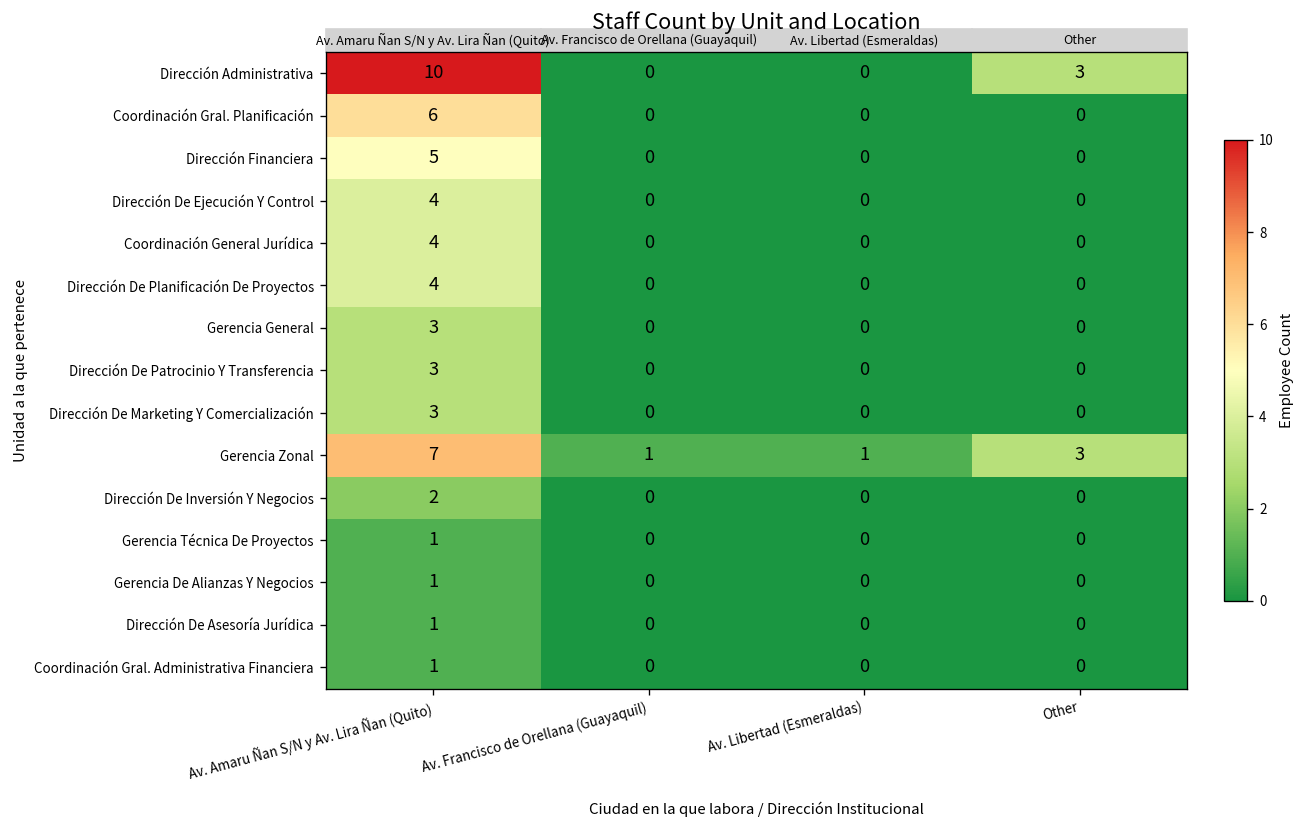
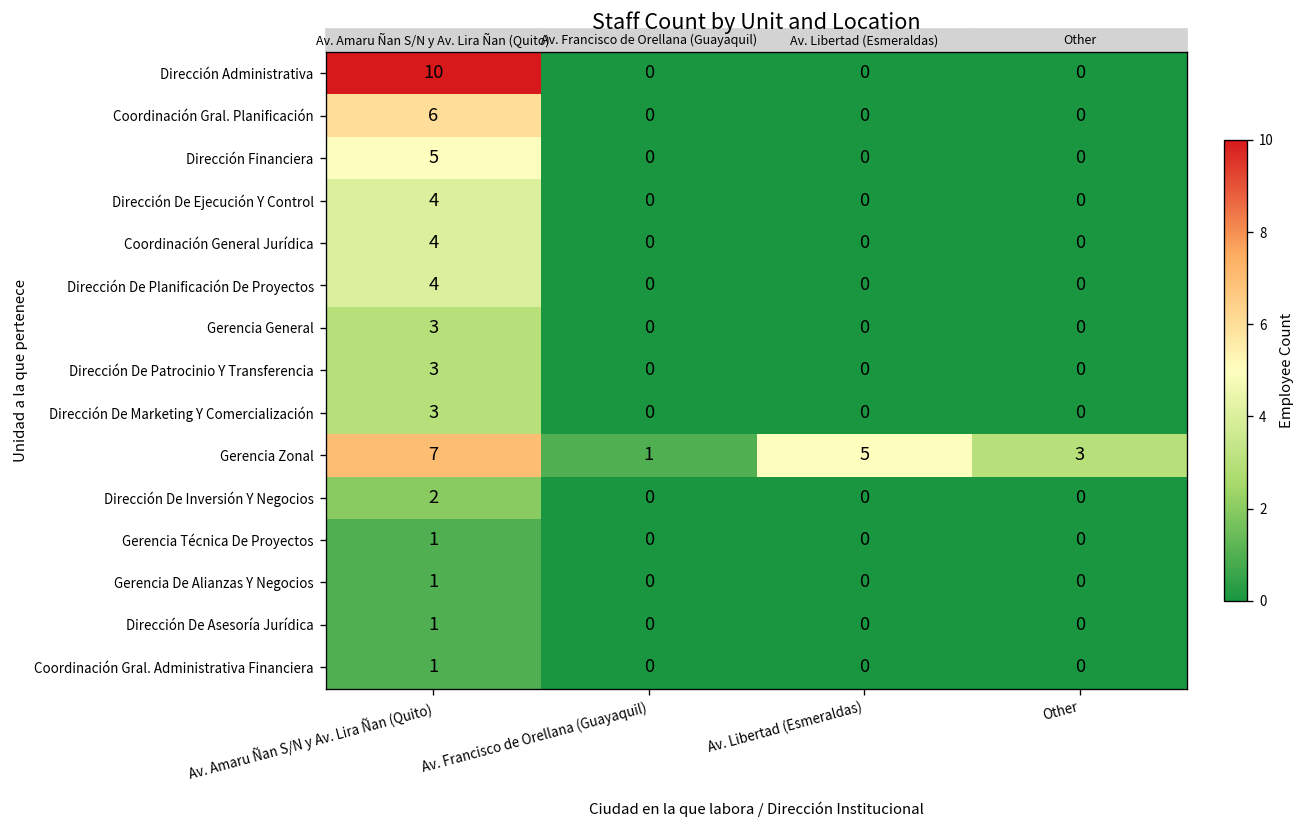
  {
    "Dirección Administrativa": {
      "Av. Amaru Ñan S/N y Av. Lira Ñan (Quito)": 10,
      "Av. Francisco de Orellana (Guayaquil)": 0,
      "Av. Libertad (Esmeraldas)": 0,
-     "Other": 3
+     "Other": 0
    },
    "Coordinación Gral. Planificación": {
      "Av. Amaru Ñan S/N y Av. Lira Ñan (Quito)": 6,
      "Av. Francisco de Orellana (Guayaquil)": 0,
      "Av. Libertad (Esmeraldas)": 0,
      "Other": 0
    },
    "Dirección Financiera": {
      "Av. Amaru Ñan S/N y Av. Lira Ñan (Quito)": 5,
      "Av. Francisco de Orellana (Guayaquil)": 0,
      "Av. Libertad (Esmeraldas)": 0,
      "Other": 0
    },
    "Dirección De Ejecución Y Control": {
      "Av. Amaru Ñan S/N y Av. Lira Ñan (Quito)": 4,
      "Av. Francisco de Orellana (Guayaquil)": 0,
      "Av. Libertad (Esmeraldas)": 0,
      "Other": 0
    },
    "Coordinación General Jurídica": {
      "Av. Amaru Ñan S/N y Av. Lira Ñan (Quito)": 4,
      "Av. Francisco de Orellana (Guayaquil)": 0,
      "Av. Libertad (Esmeraldas)": 0,
      "Other": 0
    },
    "Dirección De Planificación De Proyectos": {
      "Av. Amaru Ñan S/N y Av. Lira Ñan (Quito)": 4,
      "Av. Francisco de Orellana (Guayaquil)": 0,
      "Av. Libertad (Esmeraldas)": 0,
      "Other": 0
    },
    "Gerencia General": {
      "Av. Amaru Ñan S/N y Av. Lira Ñan (Quito)": 3,
      "Av. Francisco de Orellana (Guayaquil)": 0,
      "Av. Libertad (Esmeraldas)": 0,
      "Other": 0
    },
    "Dirección De Patrocinio Y Transferencia": {
      "Av. Amaru Ñan S/N y Av. Lira Ñan (Quito)": 3,
      "Av. Francisco de Orellana (Guayaquil)": 0,
      "Av. Libertad (Esmeraldas)": 0,
      "Other": 0
    },
    "Dirección De Marketing Y Comercialización": {
      "Av. Amaru Ñan S/N y Av. Lira Ñan (Quito)": 3,
      "Av. Francisco de Orellana (Guayaquil)": 0,
      "Av. Libertad (Esmeraldas)": 0,
      "Other": 0
    },
    "Gerencia Zonal": {
      "Av. Amaru Ñan S/N y Av. Lira Ñan (Quito)": 7,
      "Av. Francisco de Orellana (Guayaquil)": 1,
-     "Av. Libertad (Esmeraldas)": 1,
+     "Av. Libertad (Esmeraldas)": 5,
      "Other": 3
    },
    "Dirección De Inversión Y Negocios": {
      "Av. Amaru Ñan S/N y Av. Lira Ñan (Quito)": 2,
      "Av. Francisco de Orellana (Guayaquil)": 0,
      "Av. Libertad (Esmeraldas)": 0,
      "Other": 0
    },
    "Gerencia Técnica De Proyectos": {
      "Av. Amaru Ñan S/N y Av. Lira Ñan (Quito)": 1,
      "Av. Francisco de Orellana (Guayaquil)": 0,
      "Av. Libertad (Esmeraldas)": 0,
      "Other": 0
    },
    "Gerencia De Alianzas Y Negocios": {
      "Av. Amaru Ñan S/N y Av. Lira Ñan (Quito)": 1,
      "Av. Francisco de Orellana (Guayaquil)": 0,
      "Av. Libertad (Esmeraldas)": 0,
      "Other": 0
    },
    "Dirección De Asesoría Jurídica": {
      "Av. Amaru Ñan S/N y Av. Lira Ñan (Quito)": 1,
      "Av. Francisco de Orellana (Guayaquil)": 0,
      "Av. Libertad (Esmeraldas)": 0,
      "Other": 0
    },
    "Coordinación Gral. Administrativa Financiera": {
      "Av. Amaru Ñan S/N y Av. Lira Ñan (Quito)": 1,
      "Av. Francisco de Orellana (Guayaquil)": 0,
      "Av. Libertad (Esmeraldas)": 0,
      "Other": 0
    }
  }
